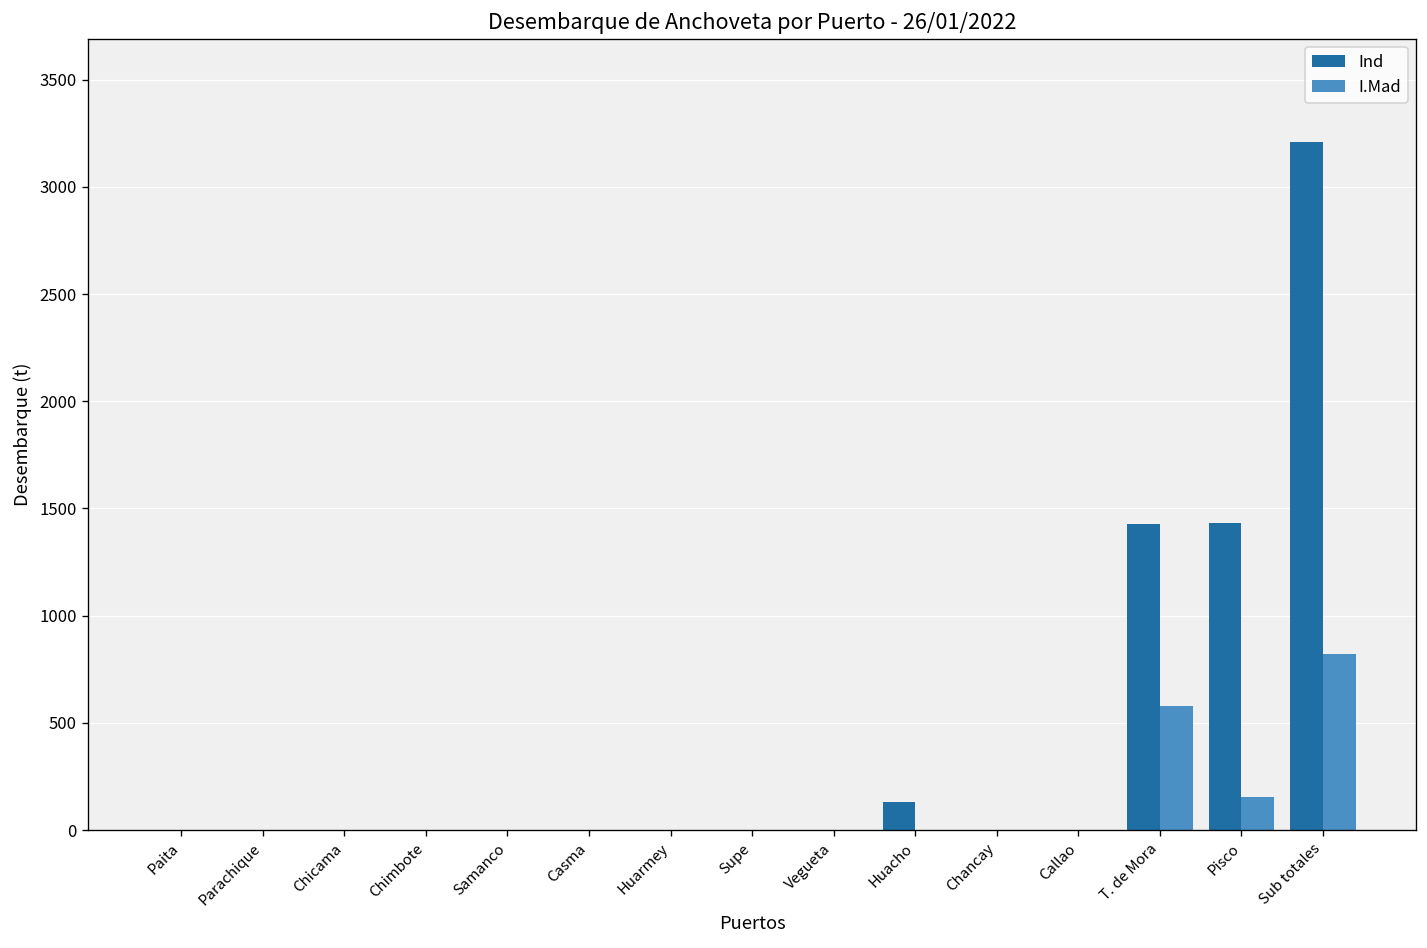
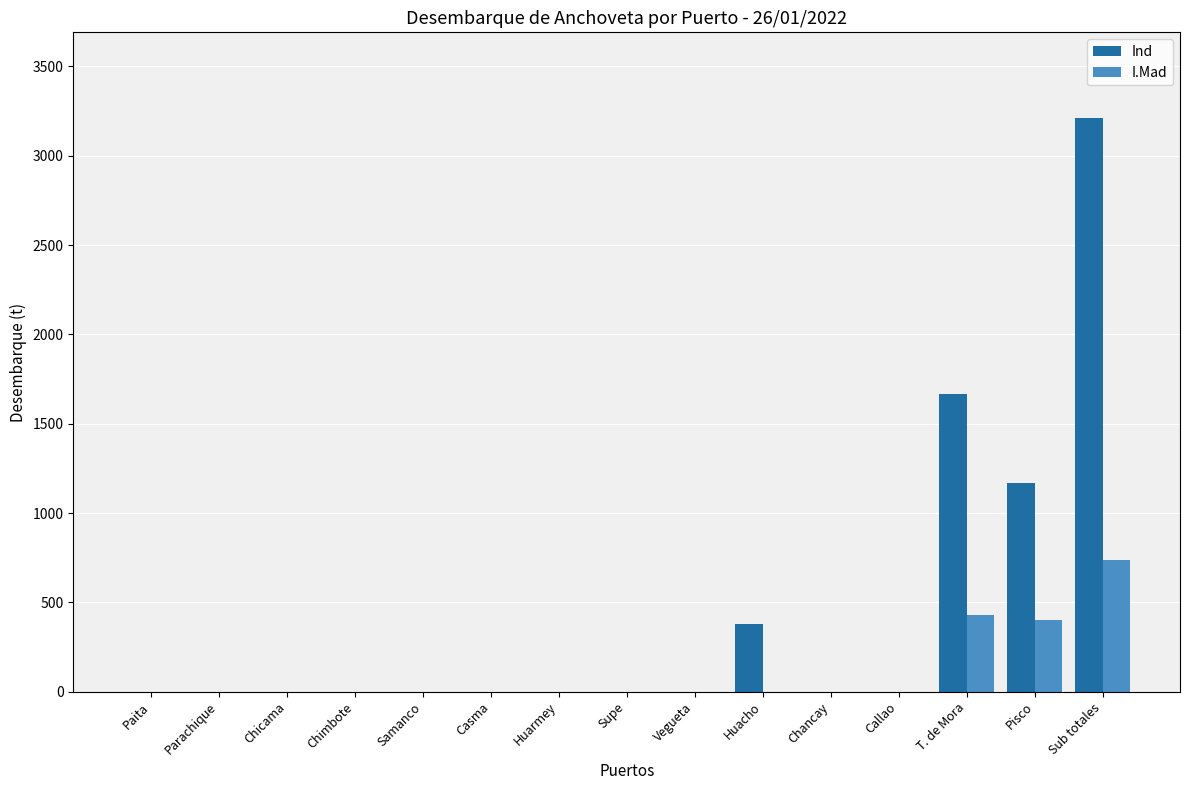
  {
    "Ind": {
      "Paita": 0,
      "Parachique": 0,
      "Chicama": 0,
      "Chimbote": 0,
      "Samanco": 0,
      "Casma": 0,
      "Huarmey": 0,
      "Supe": 0,
      "Vegueta": 0,
-     "Huacho": 130,
+     "Huacho": 380,
      "Chancay": 0,
      "Callao": 0,
-     "T. de Mora": 1430,
-     "Pisco": 1430,
+     "T. de Mora": 1670,
+     "Pisco": 1170,
      "Sub totales": 3210
    },
    "I.Mad": {
      "Paita": 0,
      "Parachique": 0,
      "Chicama": 0,
      "Chimbote": 0,
      "Samanco": 0,
      "Casma": 0,
      "Huarmey": 0,
      "Supe": 0,
      "Vegueta": 0,
      "Huacho": 0,
      "Chancay": 0,
      "Callao": 0,
-     "T. de Mora": 580,
-     "Pisco": 160,
-     "Sub totales": 820
+     "T. de Mora": 430,
+     "Pisco": 400,
+     "Sub totales": 730
    }
  }
